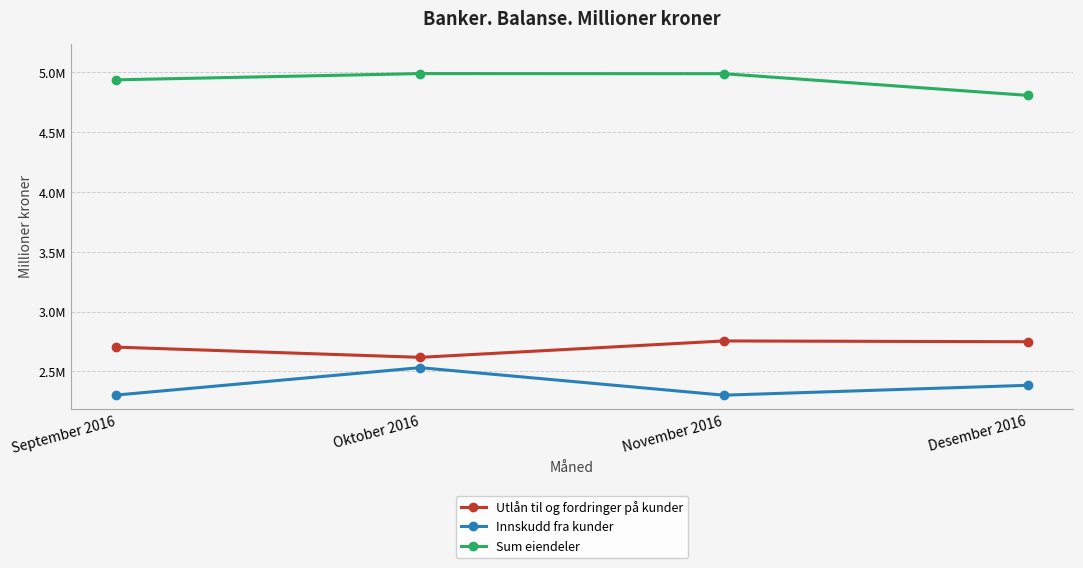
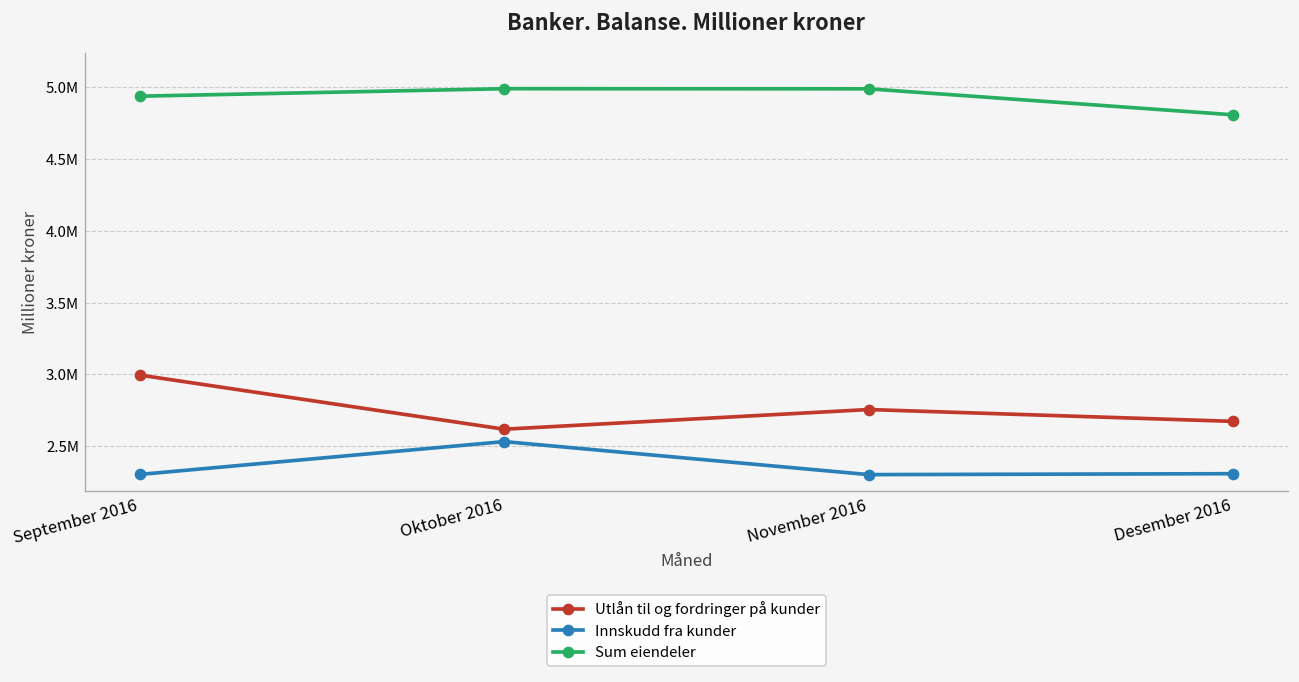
  {
    "Utlån til og fordringer på kunder": {
-     "September 2016": 2700000,
+     "September 2016": 2990000,
      "Oktober 2016": 2620000,
      "November 2016": 2750000,
-     "Desember 2016": 2750000
+     "Desember 2016": 2670000
    },
    "Innskudd fra kunder": {
      "September 2016": 2300000,
      "Oktober 2016": 2530000,
      "November 2016": 2300000,
-     "Desember 2016": 2380000
+     "Desember 2016": 2310000
    },
    "Sum eiendeler": {
      "September 2016": 4940000,
      "Oktober 2016": 4990000,
      "November 2016": 4990000,
      "Desember 2016": 4810000
    }
  }
